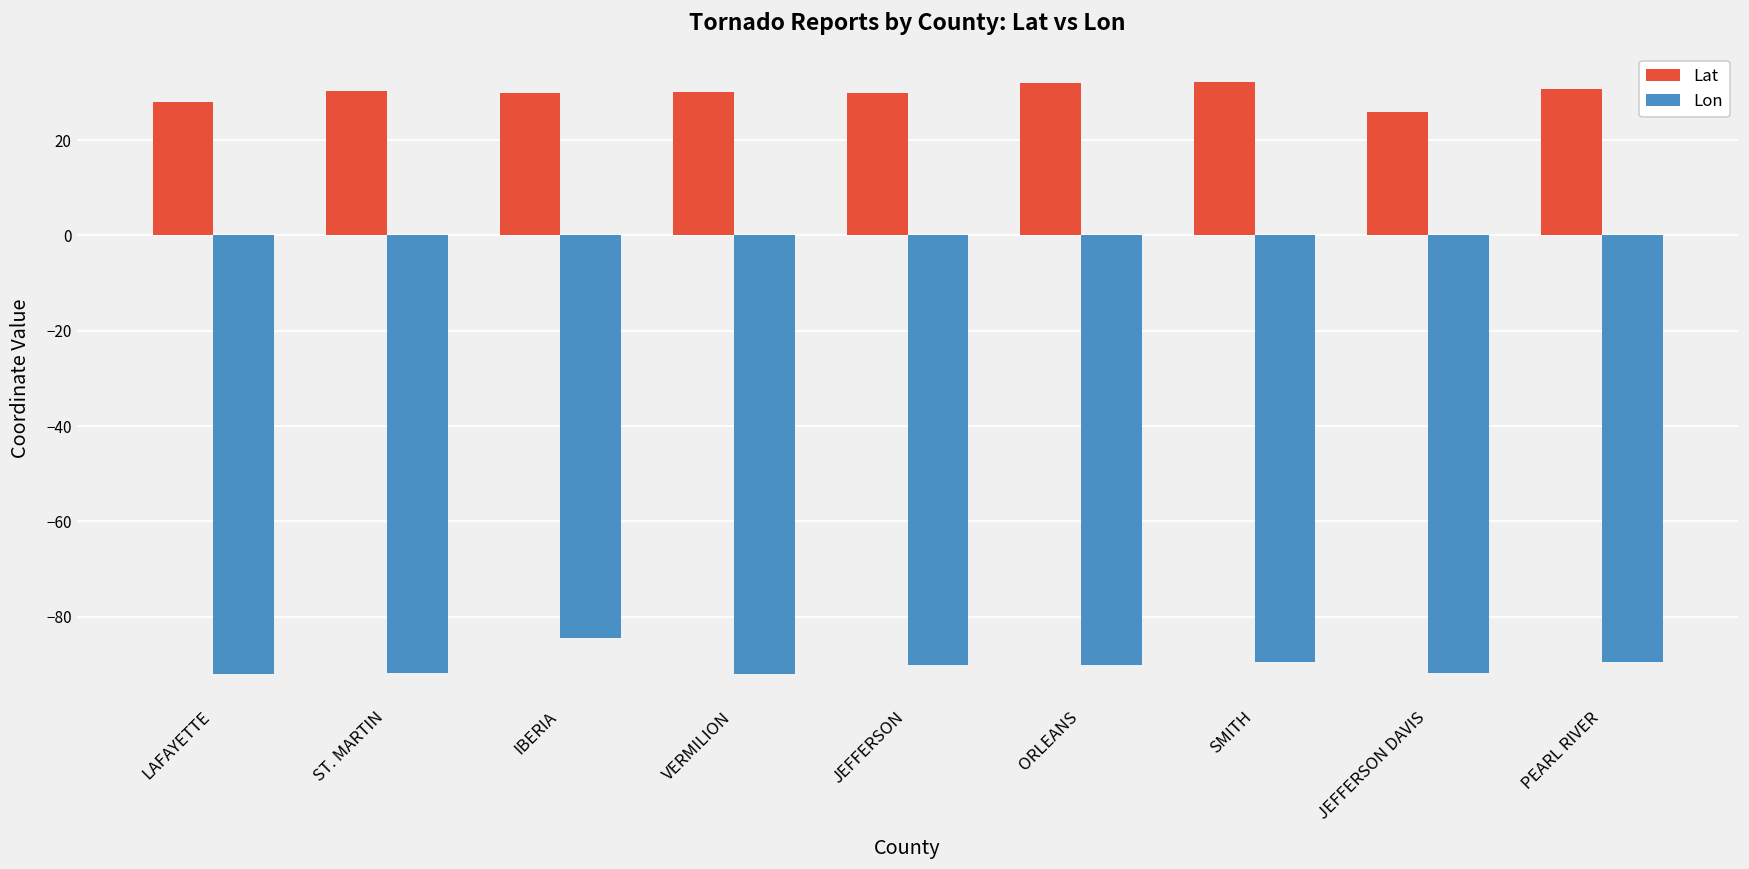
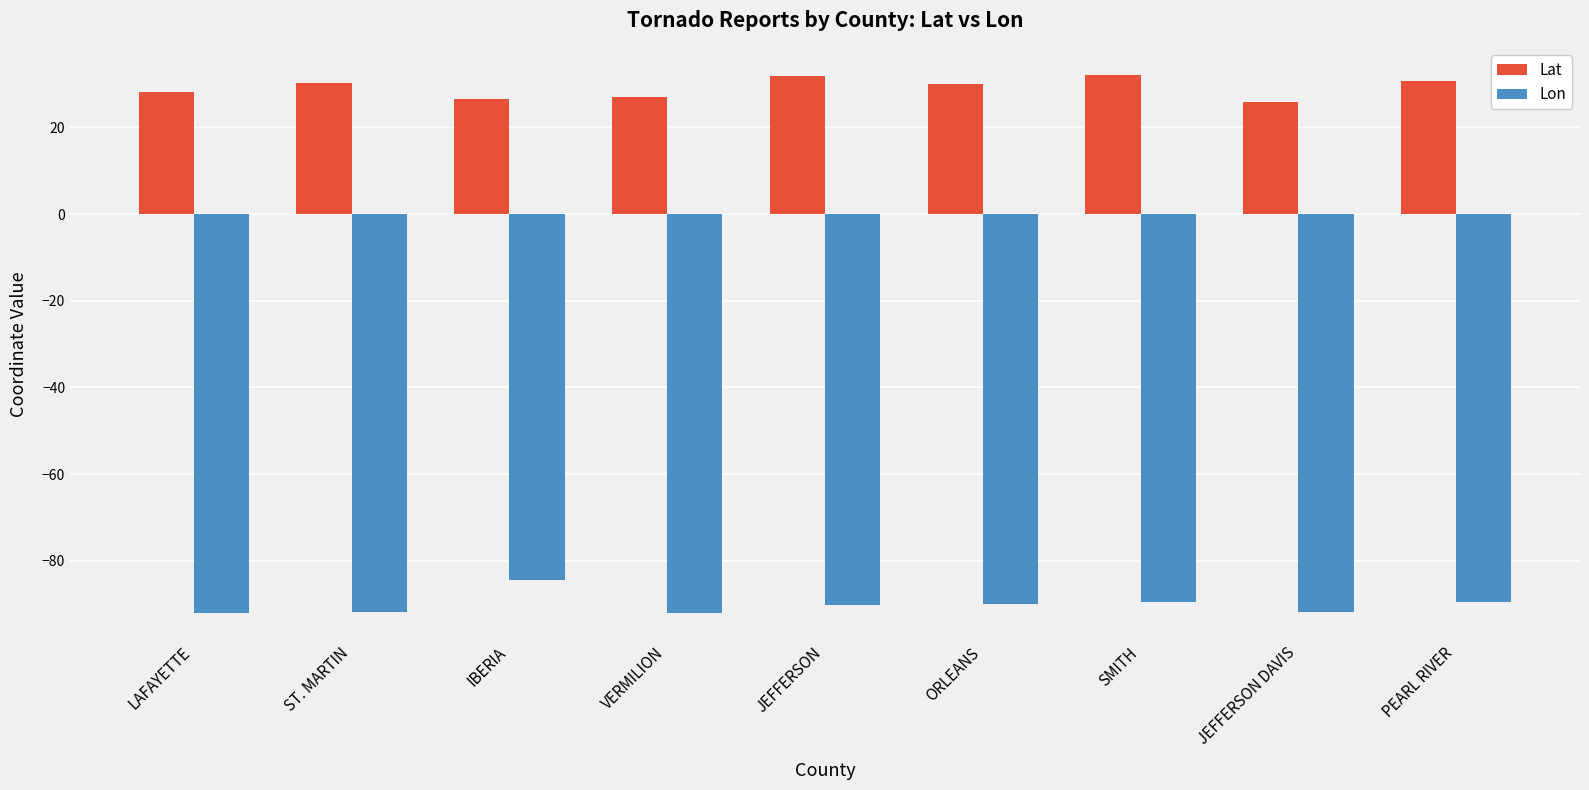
  {
    "Lat": {
      "LAFAYETTE": 28,
      "ST. MARTIN": 30,
-     "IBERIA": 30,
-     "VERMILION": 30,
-     "JEFFERSON": 30,
-     "ORLEANS": 32,
+     "IBERIA": 27,
+     "VERMILION": 27,
+     "JEFFERSON": 32,
+     "ORLEANS": 30,
      "SMITH": 32,
      "JEFFERSON DAVIS": 26,
      "PEARL RIVER": 31
    },
    "Lon": {
      "LAFAYETTE": -92,
      "ST. MARTIN": -92,
      "IBERIA": -85,
      "VERMILION": -92,
      "JEFFERSON": -90,
      "ORLEANS": -90,
      "SMITH": -90,
      "JEFFERSON DAVIS": -92,
      "PEARL RIVER": -89
    }
  }
